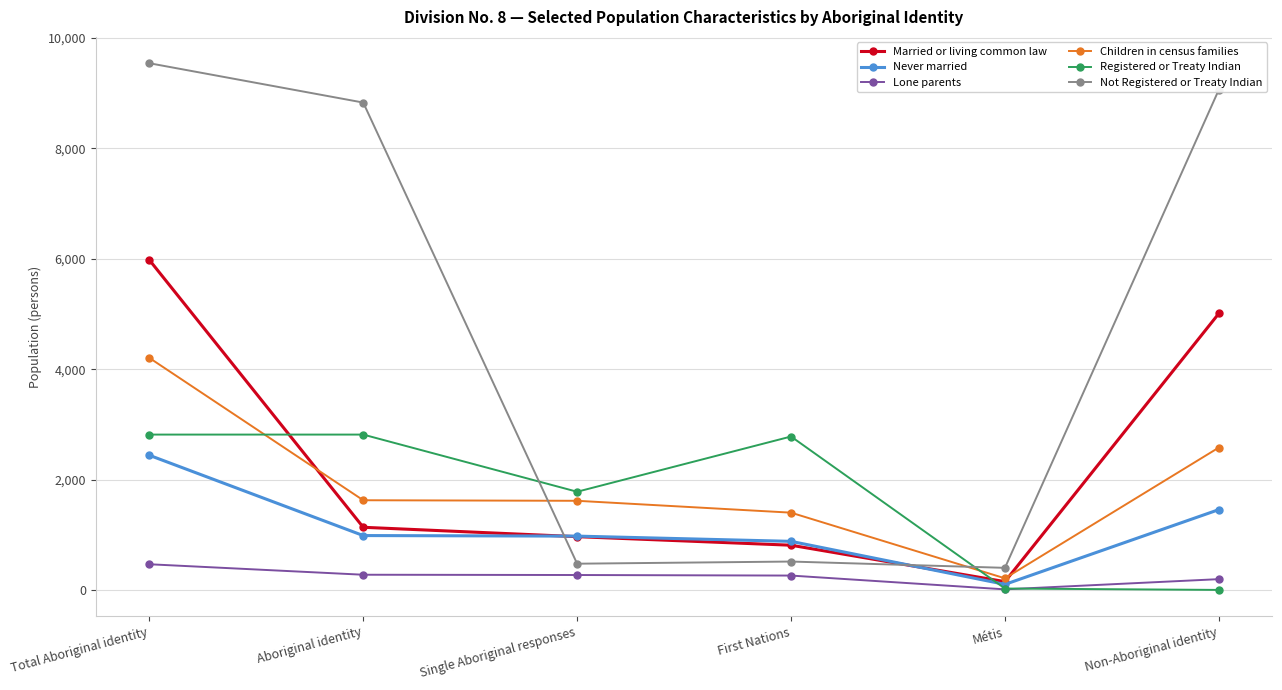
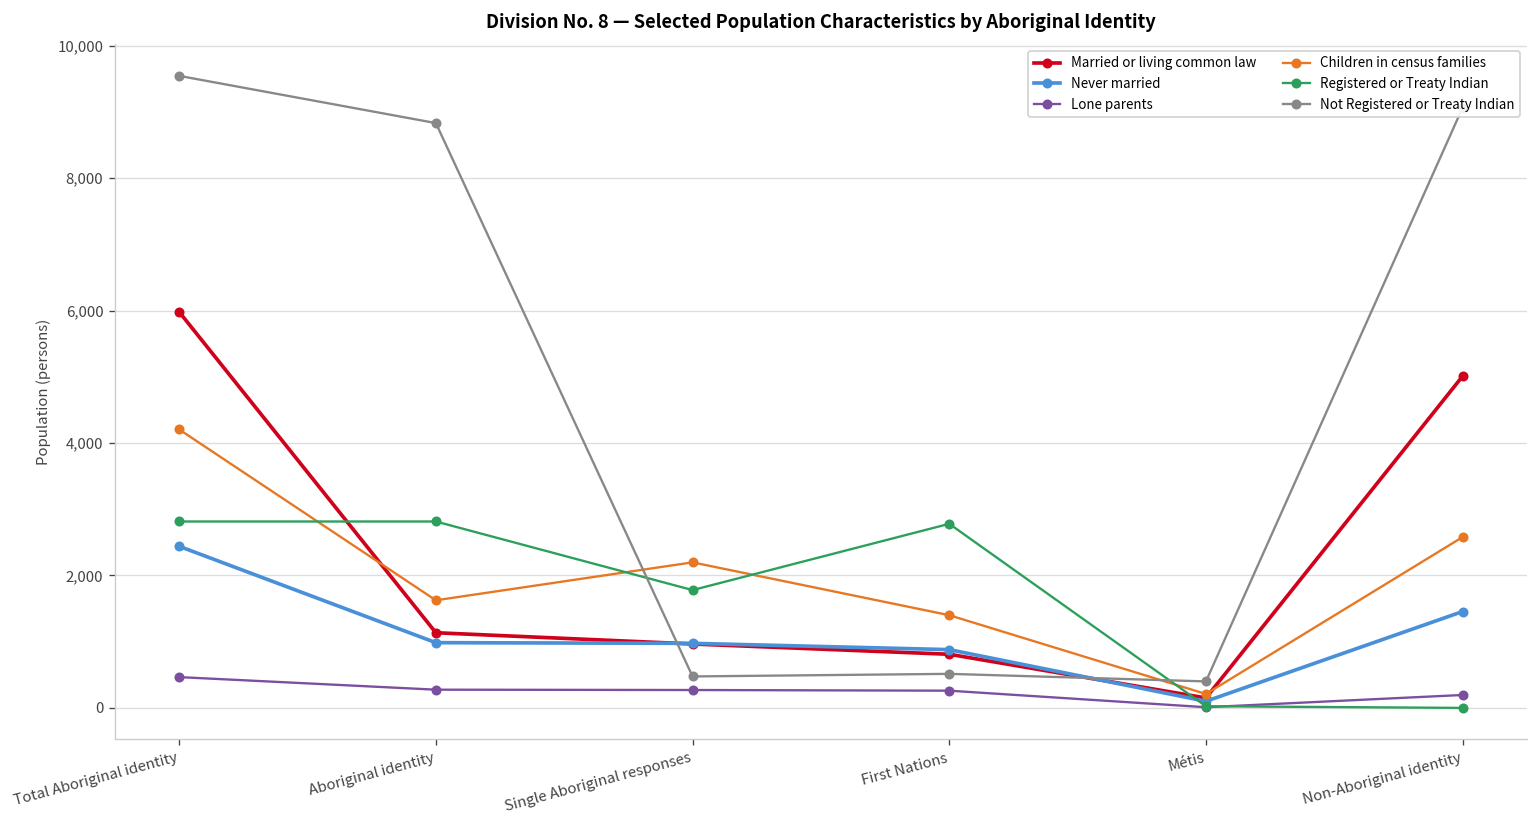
  {
    "Married or living common law": {
      "Total Aboriginal identity": "6,000",
      "Aboriginal identity": "1,100",
      "First Nations": "800",
      "Métis": "200",
      "Non-Aboriginal identity": "5,000"
    },
    "Never married": {
      "Total Aboriginal identity": "2,400",
      "Aboriginal identity": "1,000",
      "First Nations": "900",
      "Métis": "100",
      "Non-Aboriginal identity": "1,500"
    },
    "Lone parents": {
      "Total Aboriginal identity": "500",
      "Aboriginal identity": "300",
      "Single Aboriginal responses": "300",
      "First Nations": "300",
      "Non-Aboriginal identity": "200"
    },
    "Children in census families": {
      "Total Aboriginal identity": "4,200",
      "Aboriginal identity": "1,600",
-     "Single Aboriginal responses": "1,600",
+     "Single Aboriginal responses": "2,200",
      "First Nations": "1,400",
      "Métis": "200",
      "Non-Aboriginal identity": "2,600"
    },
    "Registered or Treaty Indian": {
      "Total Aboriginal identity": "2,800",
      "Aboriginal identity": "2,800",
      "Single Aboriginal responses": "1,800",
      "First Nations": "2,800",
      "Non-Aboriginal identity": "0"
    },
    "Not Registered or Treaty Indian": {
      "Total Aboriginal identity": "9,500",
      "Aboriginal identity": "8,800",
      "Single Aboriginal responses": "500",
      "First Nations": "500",
      "Métis": "400"
    }
  }
